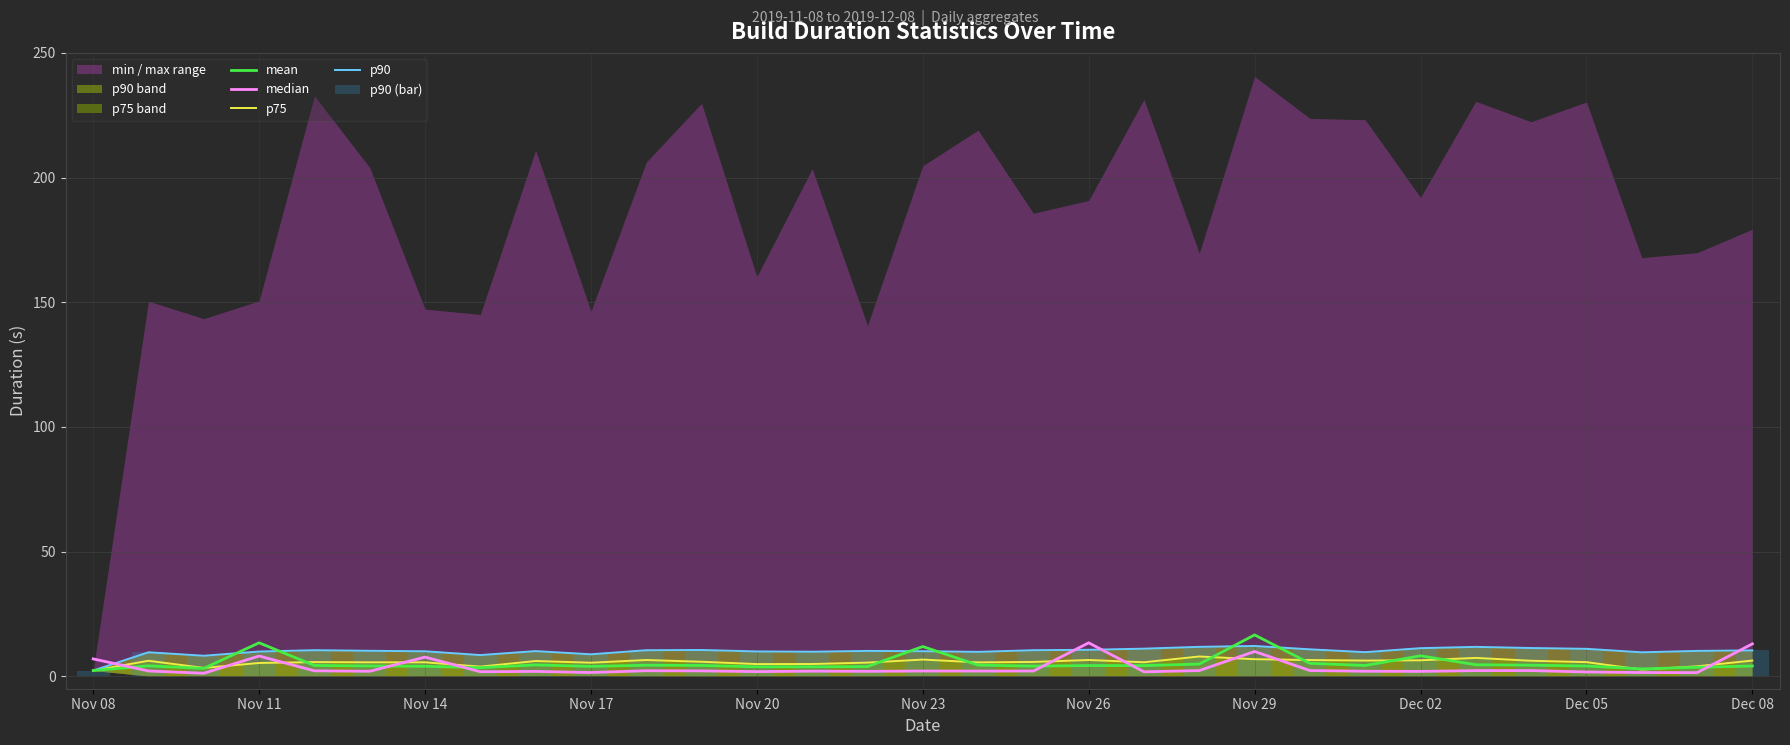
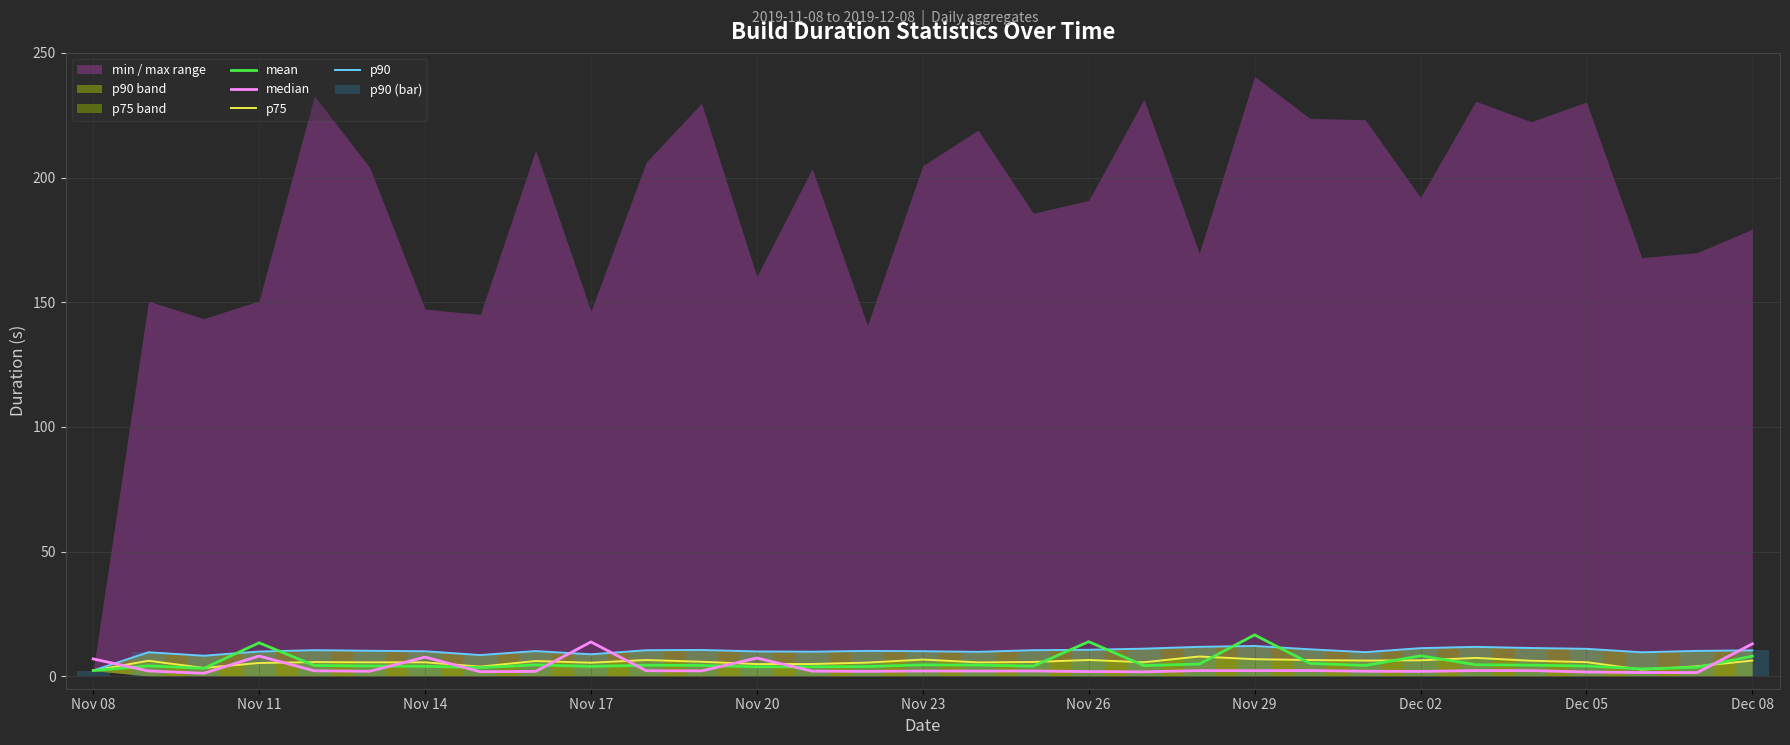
  {
    "mean": {
      "Nov 11": 13,
      "Nov 14": 4,
      "Nov 17": 4,
      "Nov 20": 4,
-     "Nov 23": 12,
-     "Nov 26": 4,
+     "Nov 23": 5,
+     "Nov 26": 14,
      "Nov 29": 17,
      "Dec 02": 8,
      "Dec 05": 4,
-     "Dec 08": 4
+     "Dec 08": 8
    },
    "median": {
      "Nov 08": 7,
      "Nov 11": 8,
      "Nov 14": 8,
-     "Nov 17": 1,
-     "Nov 20": 2,
+     "Nov 17": 14,
+     "Nov 20": 7,
      "Nov 23": 2,
-     "Nov 26": 13,
-     "Nov 29": 10,
+     "Nov 26": 2,
+     "Nov 29": 2,
      "Dec 02": 2,
      "Dec 05": 2,
      "Dec 08": 13
    }
  }
